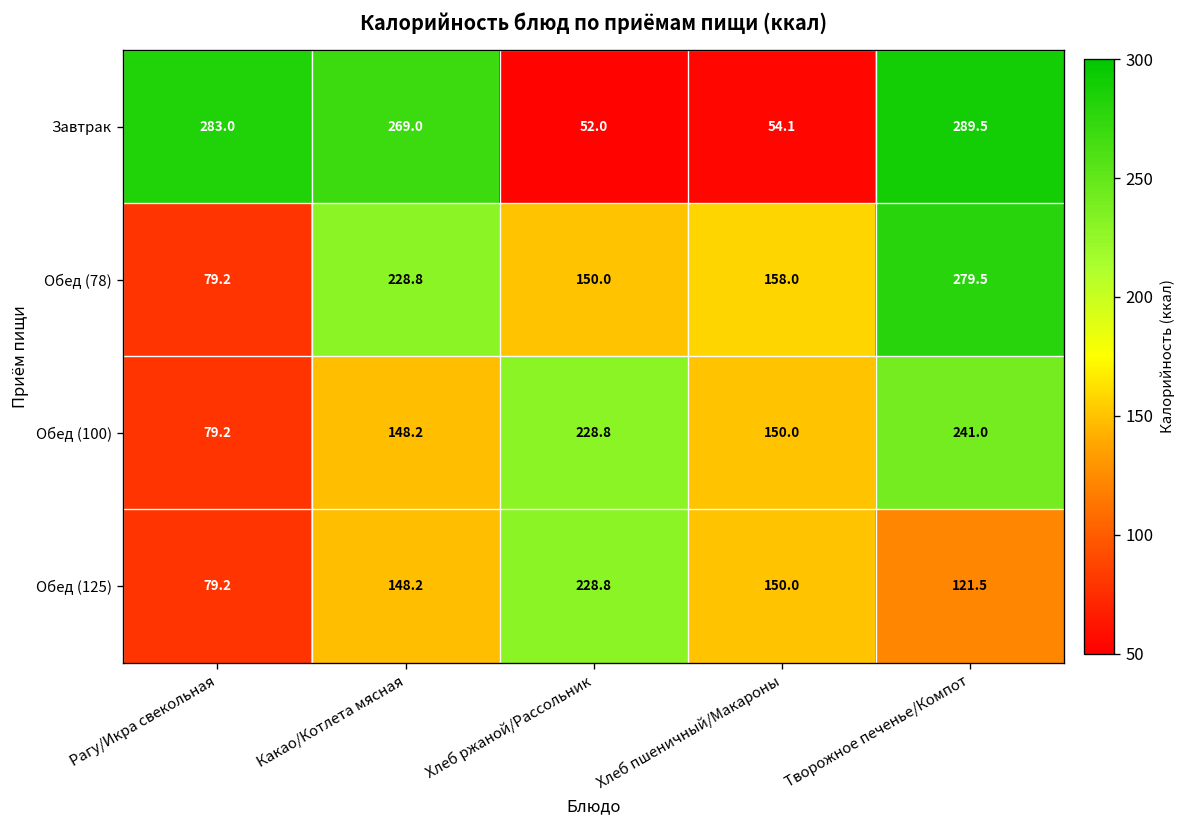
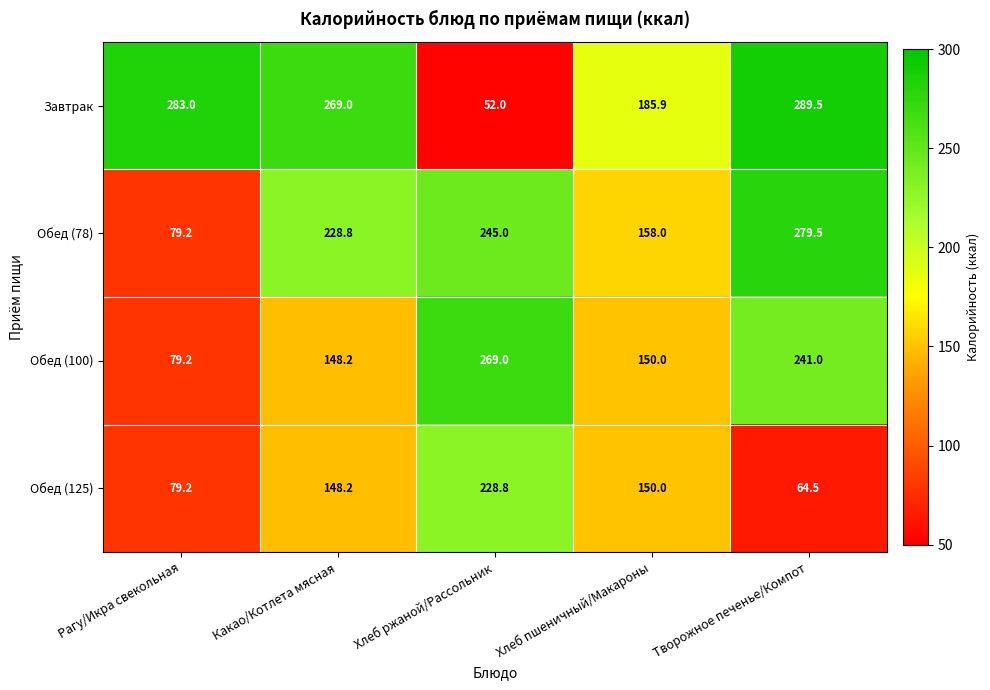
  {
    "Завтрак": {
      "Рагу/Икра свекольная": 283.0,
      "Какао/Котлета мясная": 269.0,
      "Хлеб ржаной/Рассольник": 52.0,
-     "Хлеб пшеничный/Макароны": 54.1,
+     "Хлеб пшеничный/Макароны": 185.9,
      "Творожное печенье/Компот": 289.5
    },
    "Обед (78)": {
      "Рагу/Икра свекольная": 79.2,
      "Какао/Котлета мясная": 228.8,
-     "Хлеб ржаной/Рассольник": 150.0,
+     "Хлеб ржаной/Рассольник": 245.0,
      "Хлеб пшеничный/Макароны": 158.0,
      "Творожное печенье/Компот": 279.5
    },
    "Обед (100)": {
      "Рагу/Икра свекольная": 79.2,
      "Какао/Котлета мясная": 148.2,
-     "Хлеб ржаной/Рассольник": 228.8,
+     "Хлеб ржаной/Рассольник": 269.0,
      "Хлеб пшеничный/Макароны": 150.0,
      "Творожное печенье/Компот": 241.0
    },
    "Обед (125)": {
      "Рагу/Икра свекольная": 79.2,
      "Какао/Котлета мясная": 148.2,
      "Хлеб ржаной/Рассольник": 228.8,
      "Хлеб пшеничный/Макароны": 150.0,
-     "Творожное печенье/Компот": 121.5
+     "Творожное печенье/Компот": 64.5
    }
  }
